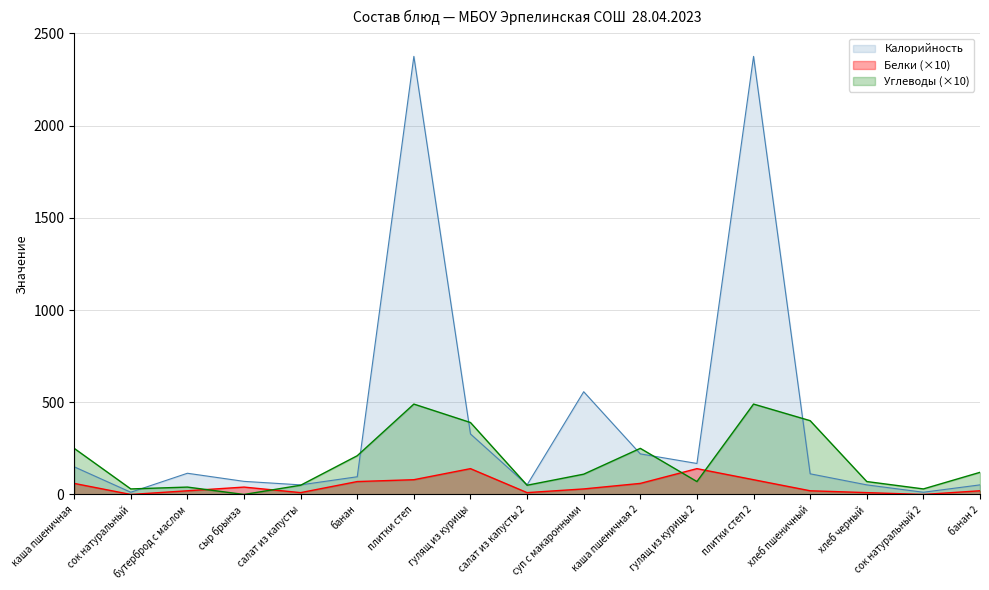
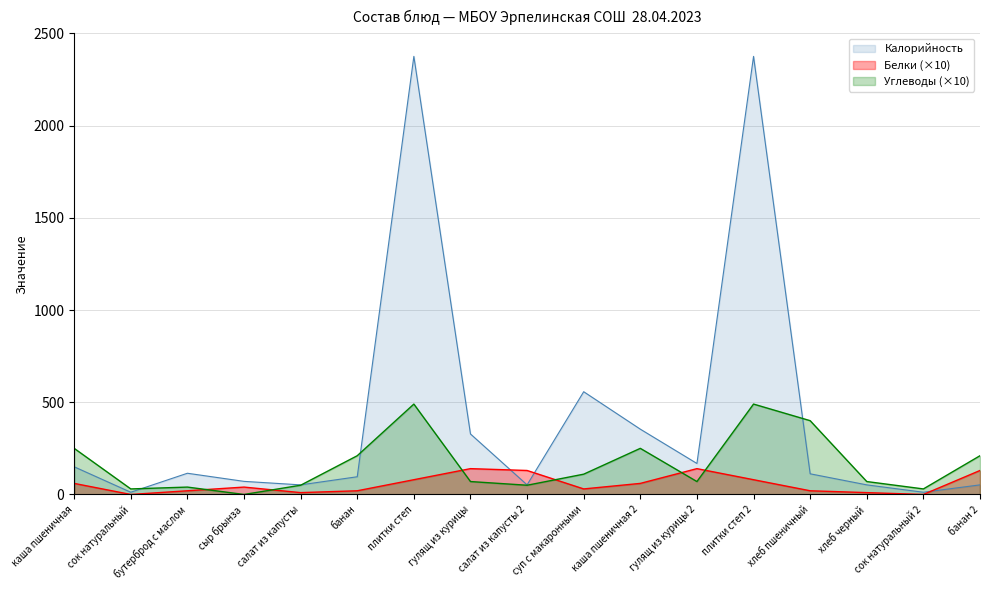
  {
    "Калорийность": {
      "каша пшеничная": 150,
      "бутерброд с маслом": 120,
      "сыр брынза": 70,
      "банан": 100,
      "плитки степ": 2380,
      "гулящ из курицы": 330,
      "суп с макаронными": 560,
-     "каша пшеничная 2": 220,
+     "каша пшеничная 2": 350,
      "гулящ из курицы 2": 170,
      "плитки степ 2": 2380,
      "хлеб пшеничный": 110,
      "хлеб черный": 50,
      "банан 2": 50
    },
    "Белки (×10)": {
      "каша пшеничная": 60,
      "бутерброд с маслом": 20,
      "сыр брынза": 40,
      "салат из капусты": 10,
-     "банан": 70,
+     "банан": 20,
      "плитки степ": 80,
      "гулящ из курицы": 140,
-     "салат из капусты 2": 10,
+     "салат из капусты 2": 130,
      "суп с макаронными": 30,
      "каша пшеничная 2": 60,
      "гулящ из курицы 2": 140,
      "плитки степ 2": 80,
      "хлеб пшеничный": 20,
      "хлеб черный": 10,
-     "банан 2": 20
+     "банан 2": 130
    },
    "Углеводы (×10)": {
      "каша пшеничная": 250,
      "сок натуральный": 30,
      "бутерброд с маслом": 40,
      "сыр брынза": 0,
      "банан": 210,
      "плитки степ": 490,
-     "гулящ из курицы": 390,
+     "гулящ из курицы": 70,
      "суп с макаронными": 110,
      "каша пшеничная 2": 250,
      "гулящ из курицы 2": 70,
      "плитки степ 2": 490,
      "хлеб пшеничный": 400,
      "хлеб черный": 70,
      "сок натуральный 2": 30,
-     "банан 2": 120
+     "банан 2": 210
    }
  }
